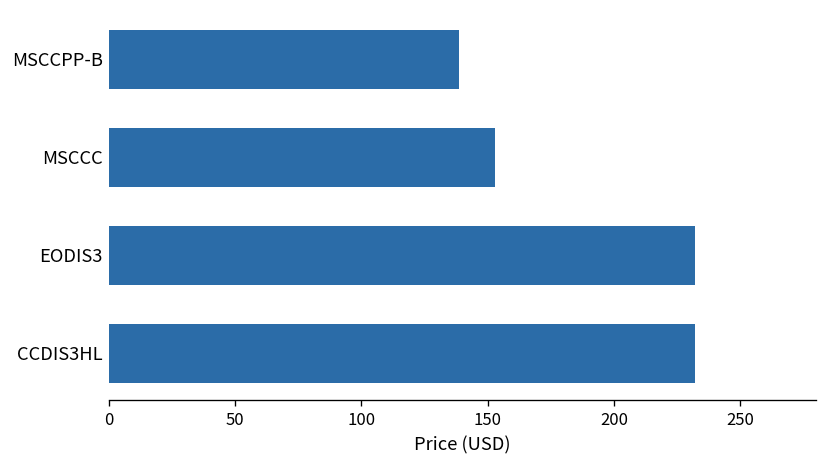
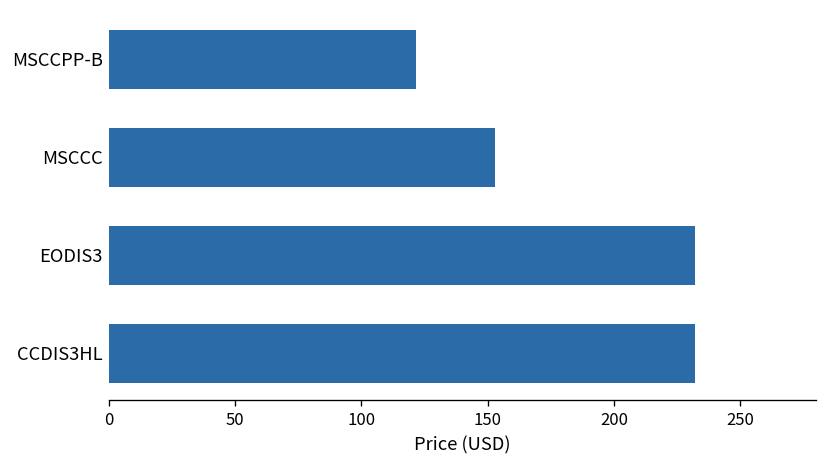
  {
-   "MSCCPP-B": 139,
+   "MSCCPP-B": 122,
    "MSCCC": 153,
    "EODIS3": 232,
    "CCDIS3HL": 232
  }
